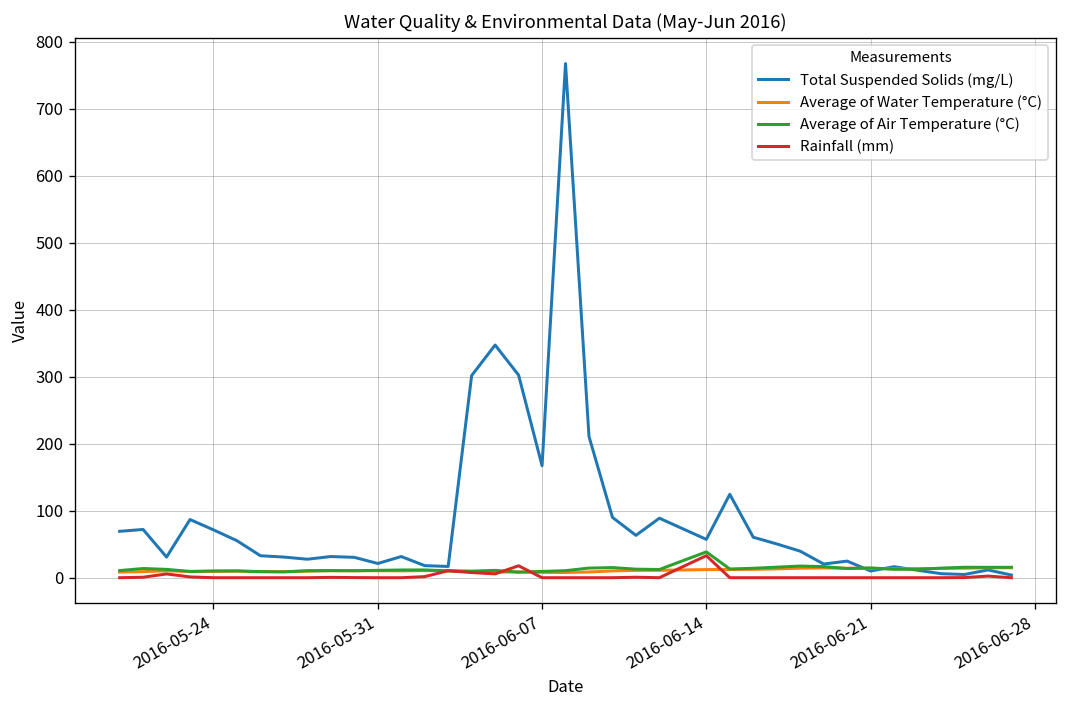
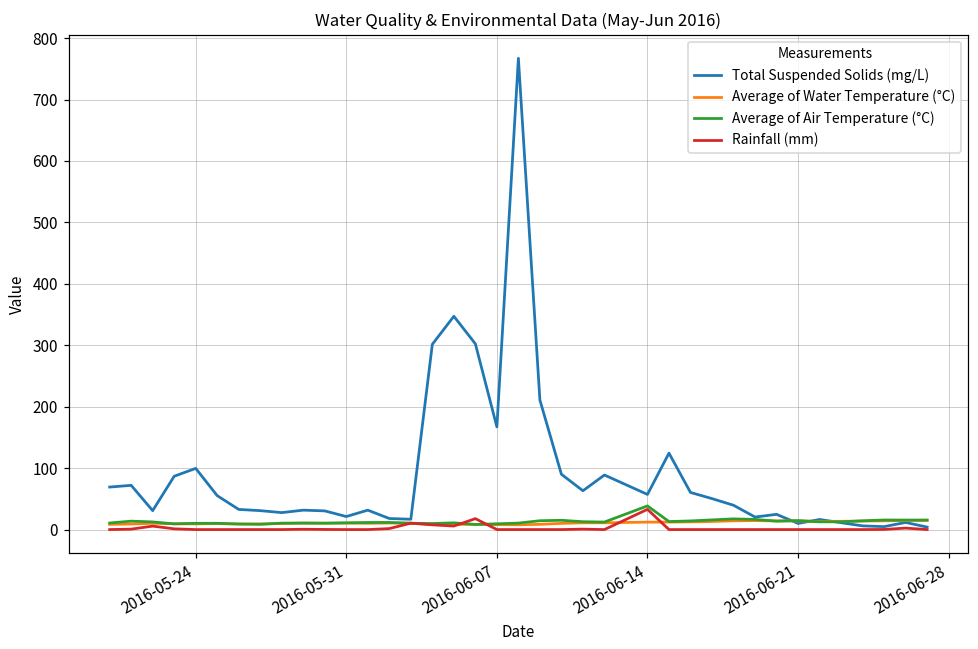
  {
    "Total Suspended Solids (mg/L)": {
-     "2016-05-24": 70,
+     "2016-05-24": 100,
      "2016-05-31": 20,
      "2016-06-07": 170,
      "2016-06-14": 60
    },
    "Average of Water Temperature (°C)": {
      "2016-06-14": 10
    },
    "Average of Air Temperature (°C)": {
      "2016-06-14": 40
    },
    "Rainfall (mm)": {
      "2016-05-24": 0,
      "2016-05-31": 0,
      "2016-06-07": 0,
      "2016-06-14": 30,
      "2016-06-21": 0
    }
  }
